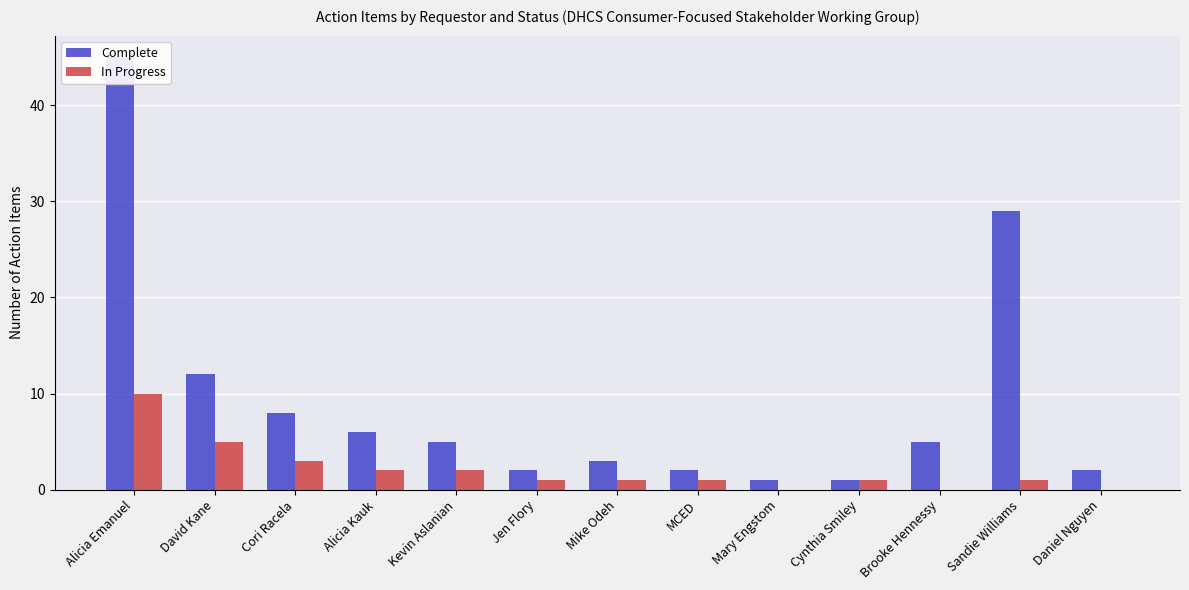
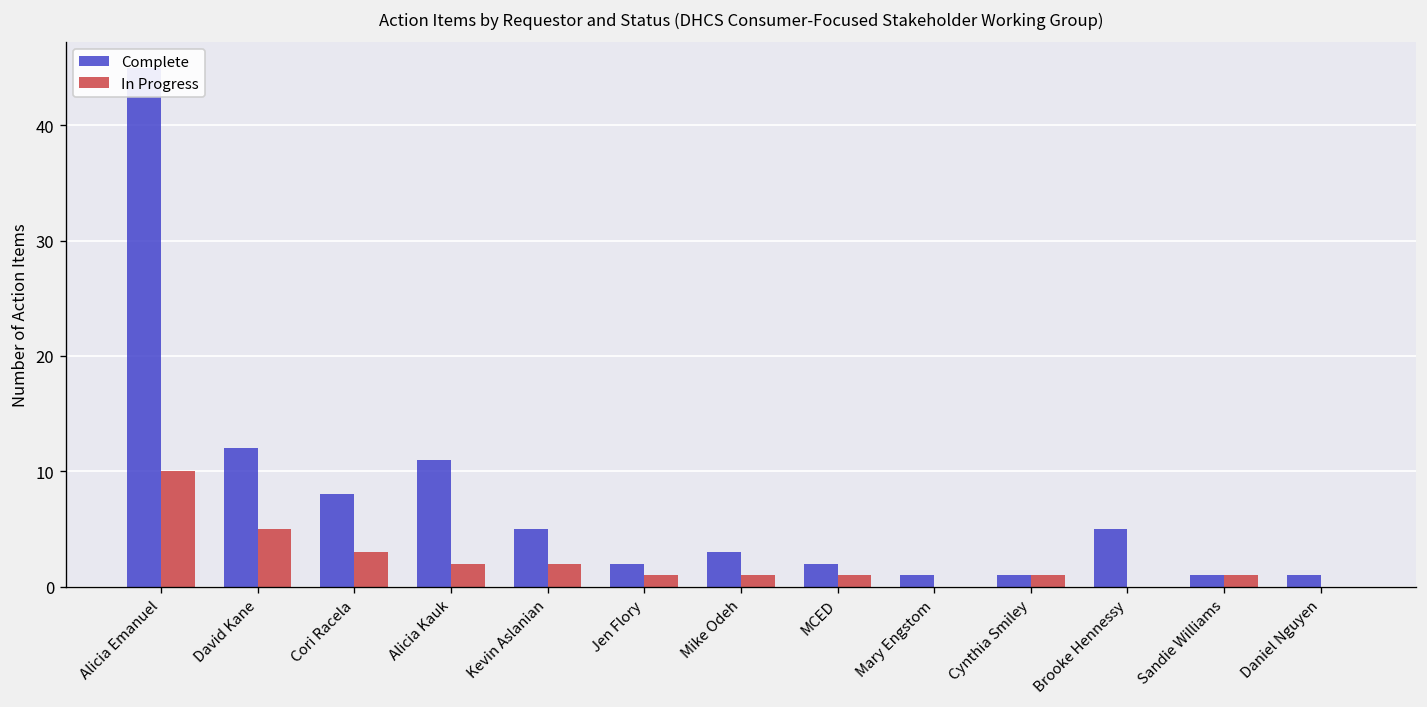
  {
    "Complete": {
      "David Kane": 12,
      "Cori Racela": 8,
-     "Alicia Kauk": 6,
+     "Alicia Kauk": 11,
      "Kevin Aslanian": 5,
      "Jen Flory": 2,
      "Mike Odeh": 3,
      "MCED": 2,
      "Mary Engstom": 1,
      "Cynthia Smiley": 1,
      "Brooke Hennessy": 5,
-     "Sandie Williams": 29,
-     "Daniel Nguyen": 2
+     "Sandie Williams": 1,
+     "Daniel Nguyen": 1
    },
    "In Progress": {
      "Alicia Emanuel": 10,
      "David Kane": 5,
      "Cori Racela": 3,
      "Alicia Kauk": 2,
      "Kevin Aslanian": 2,
      "Jen Flory": 1,
      "Mike Odeh": 1,
      "MCED": 1,
      "Mary Engstom": 0,
      "Cynthia Smiley": 1,
      "Brooke Hennessy": 0,
      "Sandie Williams": 1,
      "Daniel Nguyen": 0
    }
  }
